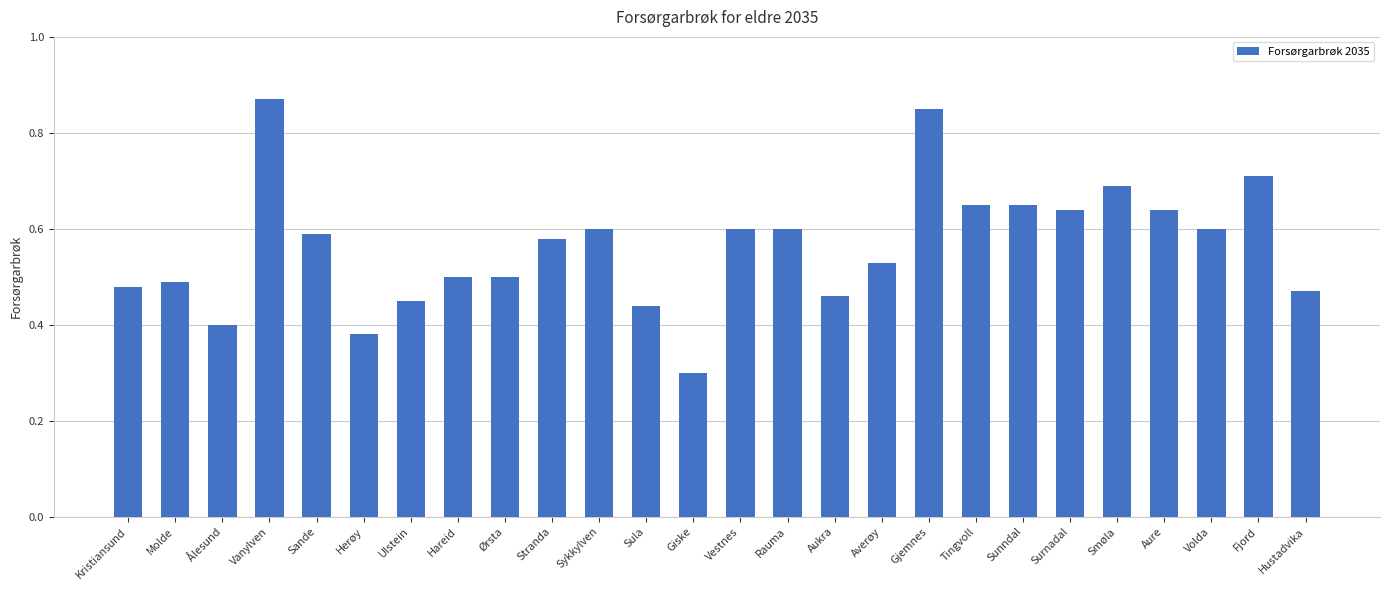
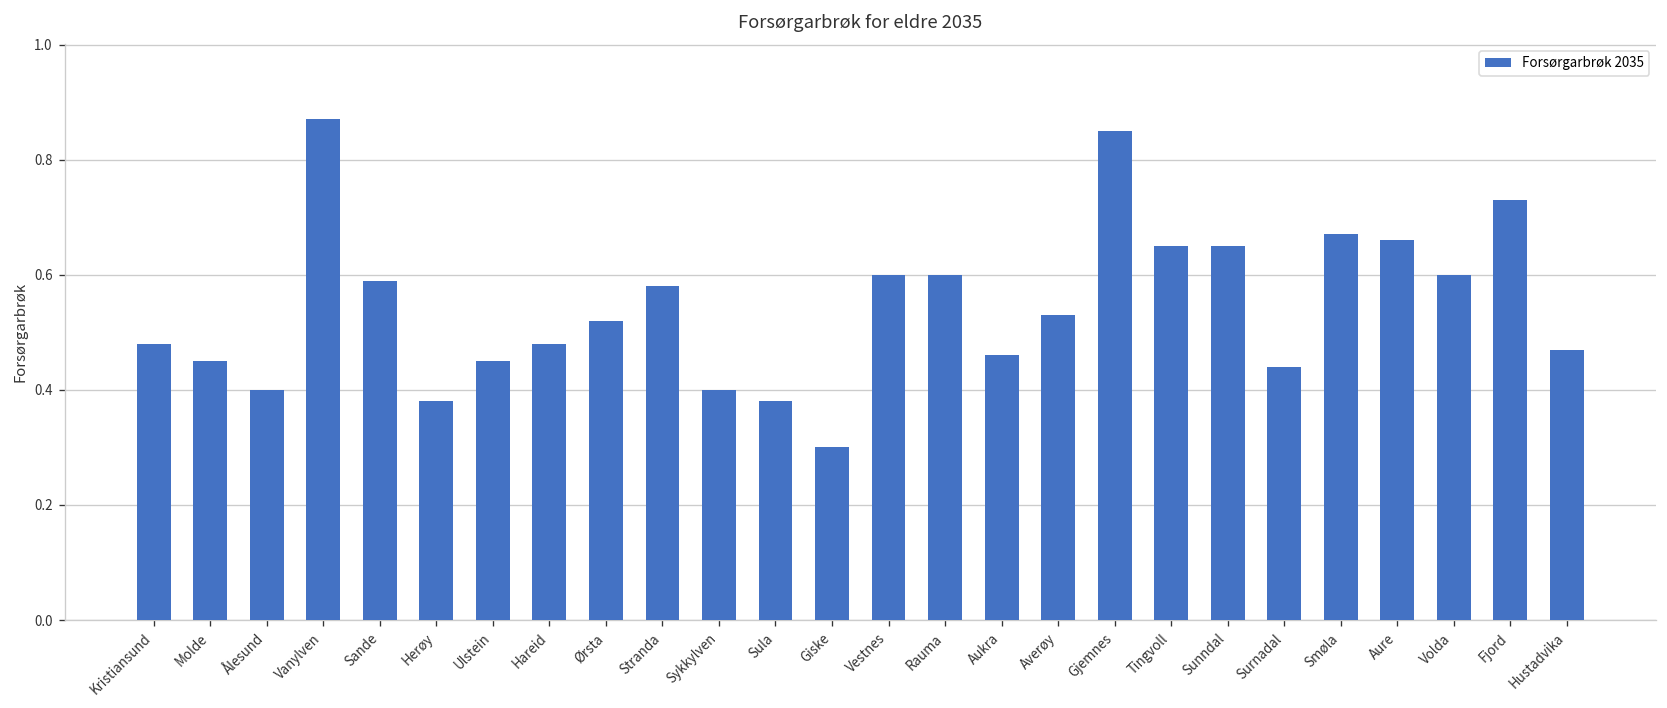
  {
    "Kristiansund": 0.48,
-   "Molde": 0.49,
+   "Molde": 0.45,
    "Ålesund": 0.40,
    "Vanylven": 0.87,
    "Sande": 0.59,
    "Herøy": 0.38,
    "Ulstein": 0.45,
-   "Hareid": 0.50,
-   "Ørsta": 0.50,
+   "Hareid": 0.48,
+   "Ørsta": 0.52,
    "Stranda": 0.58,
-   "Sykkylven": 0.6,
-   "Sula": 0.44,
+   "Sykkylven": 0.4,
+   "Sula": 0.38,
    "Giske": 0.30,
    "Vestnes": 0.60,
    "Rauma": 0.60,
    "Aukra": 0.46,
    "Averøy": 0.53,
    "Gjemnes": 0.85,
    "Tingvoll": 0.65,
    "Sunndal": 0.65,
-   "Surnadal": 0.64,
-   "Smøla": 0.69,
-   "Aure": 0.64,
+   "Surnadal": 0.44,
+   "Smøla": 0.67,
+   "Aure": 0.66,
    "Volda": 0.60,
-   "Fjord": 0.71,
+   "Fjord": 0.73,
    "Hustadvika": 0.47
  }
